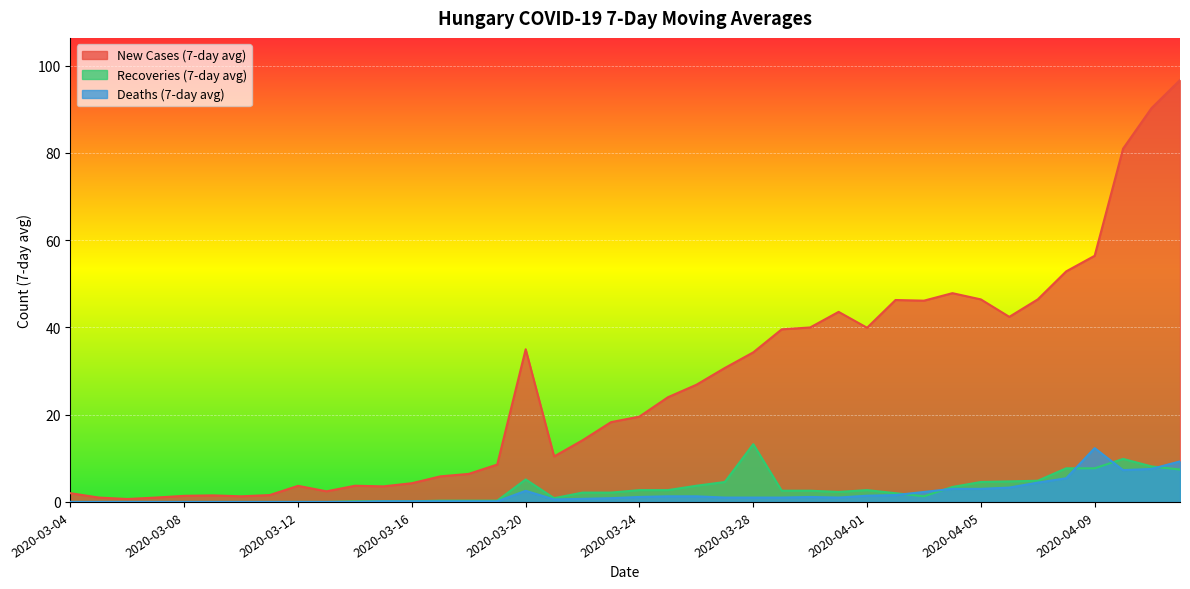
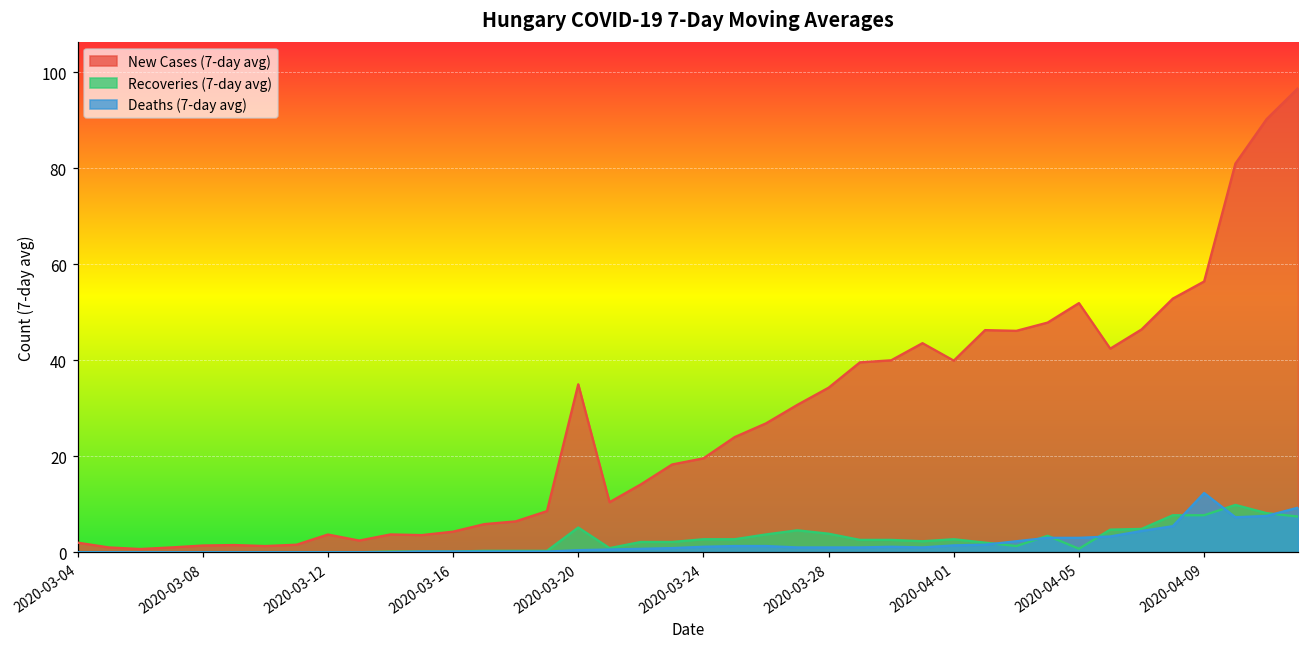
  {
    "New Cases (7-day avg)": {
      "2020-03-04": 2,
      "2020-03-08": 1,
      "2020-03-12": 4,
      "2020-03-16": 4,
      "2020-03-20": 35,
      "2020-03-24": 20,
      "2020-03-28": 34,
      "2020-04-01": 40,
-     "2020-04-05": 46,
+     "2020-04-05": 52,
      "2020-04-09": 56
    },
    "Recoveries (7-day avg)": {
      "2020-03-20": 5,
      "2020-03-24": 3,
-     "2020-03-28": 13,
+     "2020-03-28": 4,
      "2020-04-01": 3,
-     "2020-04-05": 5,
+     "2020-04-05": 1,
      "2020-04-09": 8
    },
    "Deaths (7-day avg)": {
-     "2020-03-20": 3,
+     "2020-03-20": 0,
      "2020-03-24": 1,
      "2020-03-28": 1,
      "2020-04-01": 1,
      "2020-04-05": 3,
      "2020-04-09": 12
    }
  }
